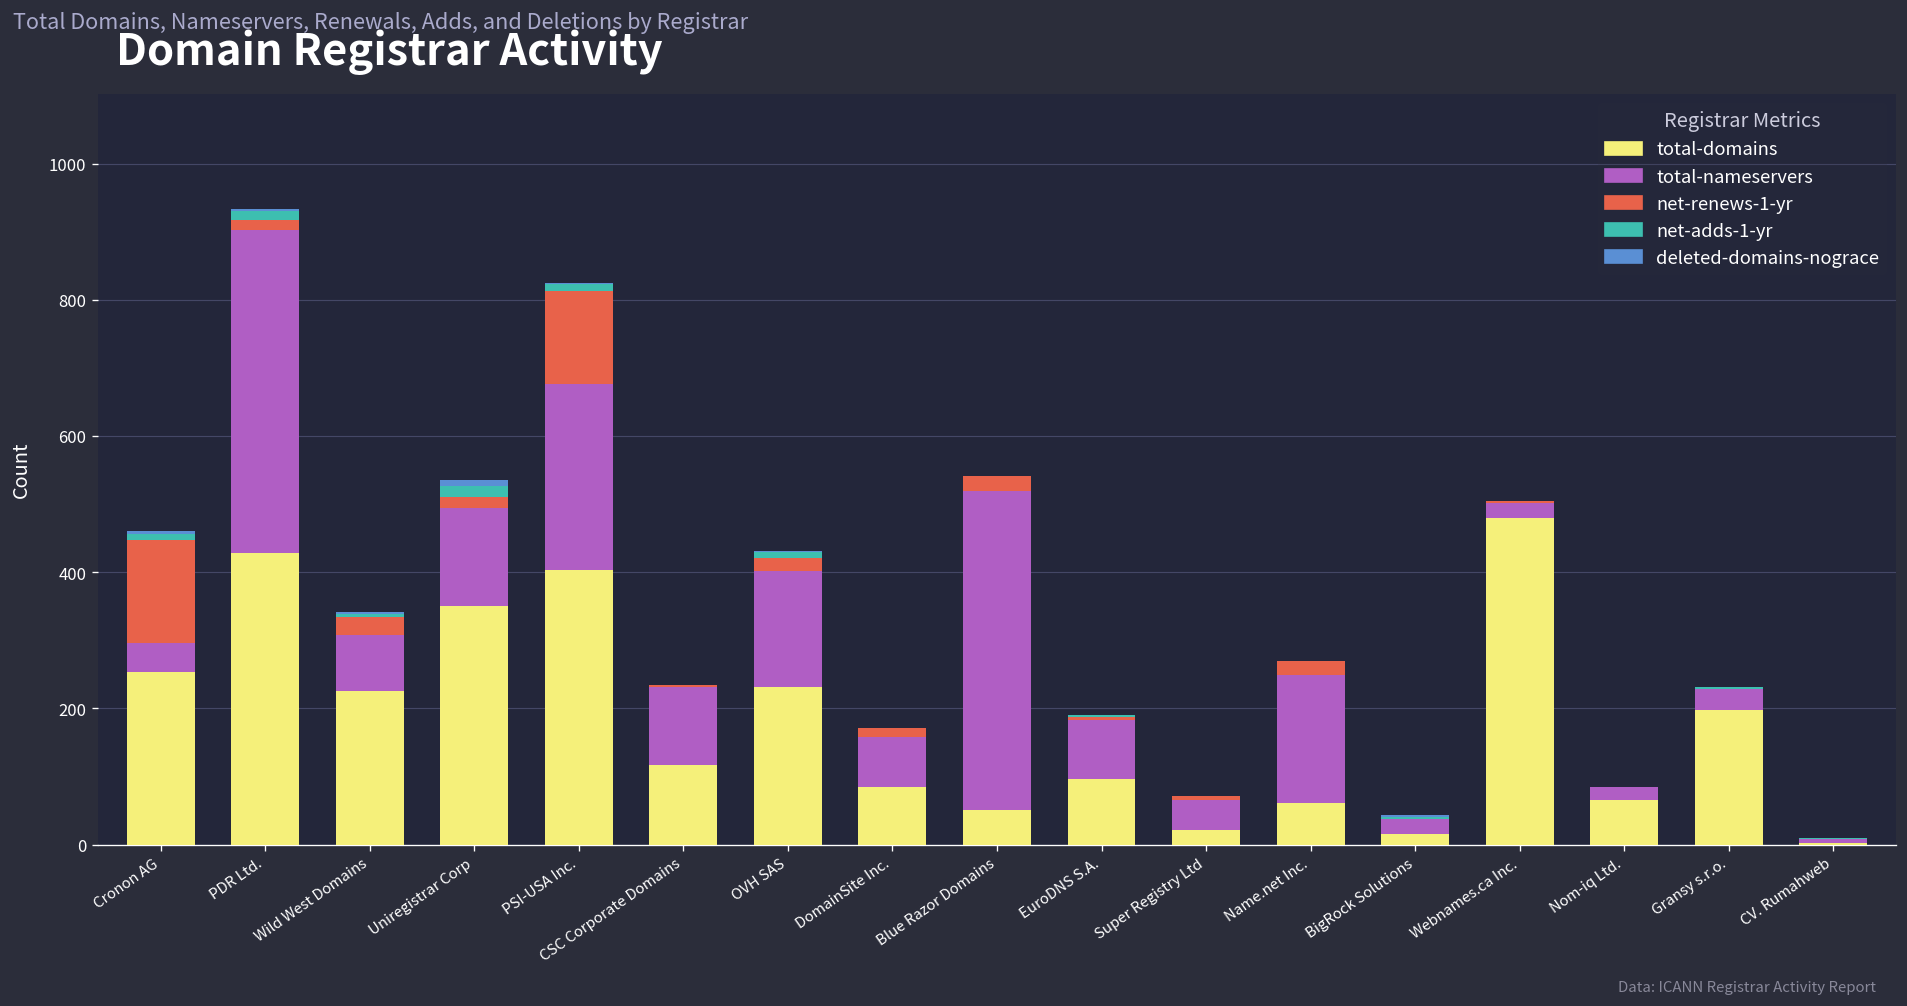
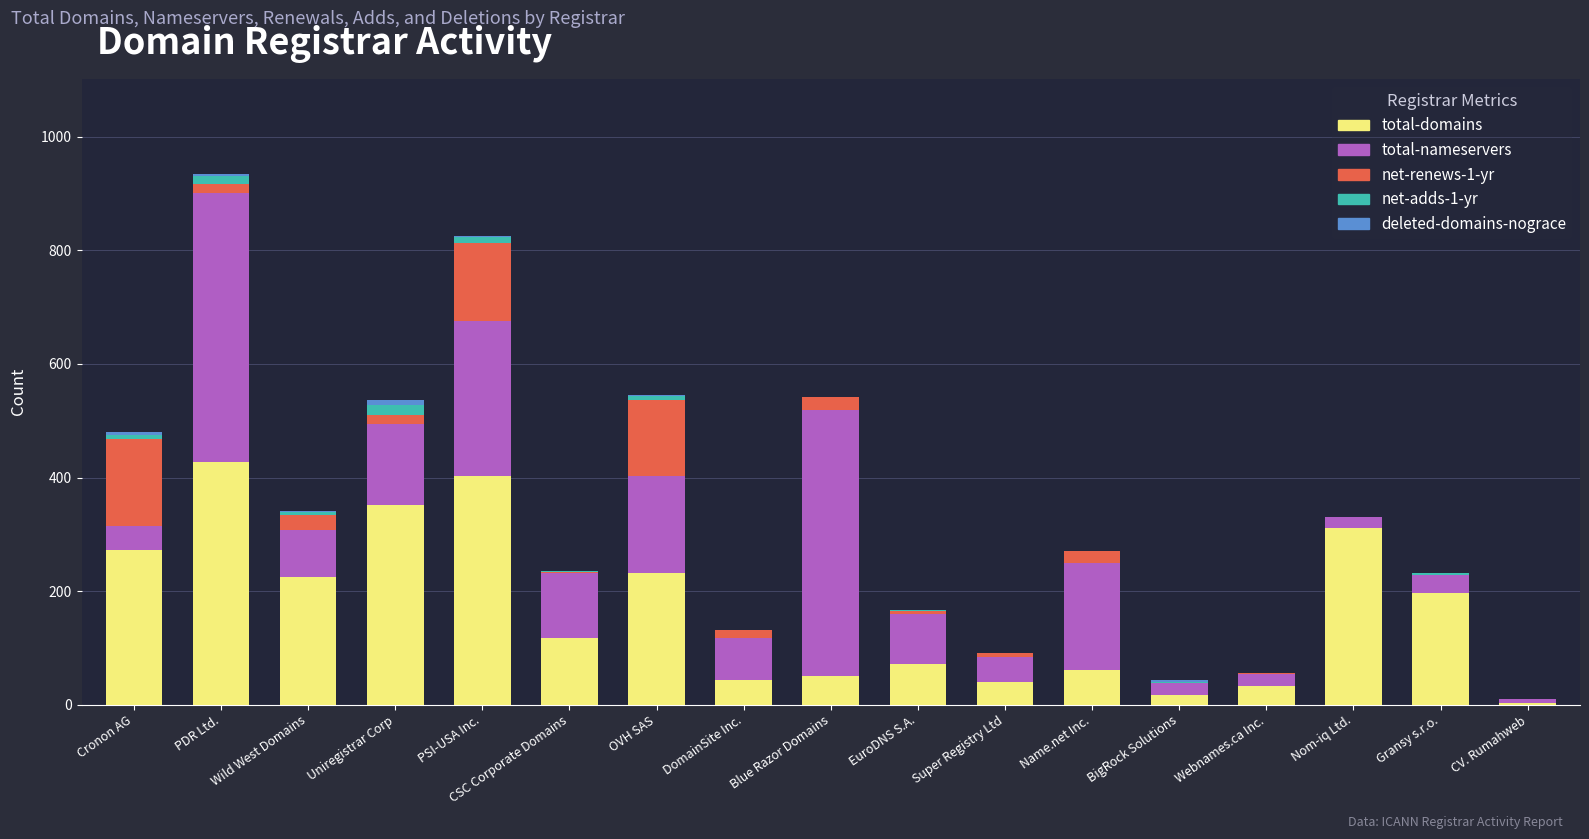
  {
    "total-domains": {
-     "Cronon AG": 250,
+     "Cronon AG": 270,
      "PDR Ltd.": 430,
      "Wild West Domains": 230,
      "Uniregistrar Corp": 350,
      "PSI-USA Inc.": 400,
      "CSC Corporate Domains": 120,
      "OVH SAS": 230,
-     "DomainSite Inc.": 90,
+     "DomainSite Inc.": 40,
      "Blue Razor Domains": 50,
-     "EuroDNS S.A.": 100,
-     "Super Registry Ltd": 20,
+     "EuroDNS S.A.": 70,
+     "Super Registry Ltd": 40,
      "Name.net Inc.": 60,
      "BigRock Solutions": 20,
-     "Webnames.ca Inc.": 480,
-     "Nom-iq Ltd.": 70,
+     "Webnames.ca Inc.": 30,
+     "Nom-iq Ltd.": 310,
      "Gransy s.r.o.": 200
    },
    "total-nameservers": {
      "Cronon AG": 40,
      "PDR Ltd.": 470,
      "Wild West Domains": 80,
      "Uniregistrar Corp": 140,
      "PSI-USA Inc.": 270,
      "CSC Corporate Domains": 120,
      "OVH SAS": 170,
      "DomainSite Inc.": 70,
      "Blue Razor Domains": 470,
      "EuroDNS S.A.": 90,
      "Super Registry Ltd": 40,
      "Name.net Inc.": 190,
      "BigRock Solutions": 20,
      "Webnames.ca Inc.": 20,
      "Nom-iq Ltd.": 20,
      "Gransy s.r.o.": 30,
      "CV. Rumahweb": 10
    },
    "net-renews-1-yr": {
      "Cronon AG": 150,
      "PDR Ltd.": 20,
      "Wild West Domains": 30,
      "Uniregistrar Corp": 20,
      "PSI-USA Inc.": 140,
-     "OVH SAS": 20,
+     "OVH SAS": 130,
      "DomainSite Inc.": 10,
      "Blue Razor Domains": 20,
      "EuroDNS S.A.": 10,
      "Super Registry Ltd": 10,
      "Name.net Inc.": 20,
      "BigRock Solutions": 0,
      "Nom-iq Ltd.": 0,
      "Gransy s.r.o.": 0,
      "CV. Rumahweb": 0
    },
    "net-adds-1-yr": {
      "Cronon AG": 10,
      "PDR Ltd.": 10,
      "Wild West Domains": 10,
      "Uniregistrar Corp": 20,
      "PSI-USA Inc.": 10,
      "OVH SAS": 10,
      "DomainSite Inc.": 0,
      "Blue Razor Domains": 0,
      "Super Registry Ltd": 0,
      "Name.net Inc.": 0,
      "Webnames.ca Inc.": 0,
      "Nom-iq Ltd.": 0
    },
    "deleted-domains-nograce": {
      "Cronon AG": 10,
      "Uniregistrar Corp": 10,
      "CSC Corporate Domains": 0,
      "DomainSite Inc.": 0,
      "Blue Razor Domains": 0,
      "Super Registry Ltd": 0,
      "Name.net Inc.": 0,
      "Webnames.ca Inc.": 0,
      "Nom-iq Ltd.": 0,
      "Gransy s.r.o.": 0,
      "CV. Rumahweb": 0
    }
  }
